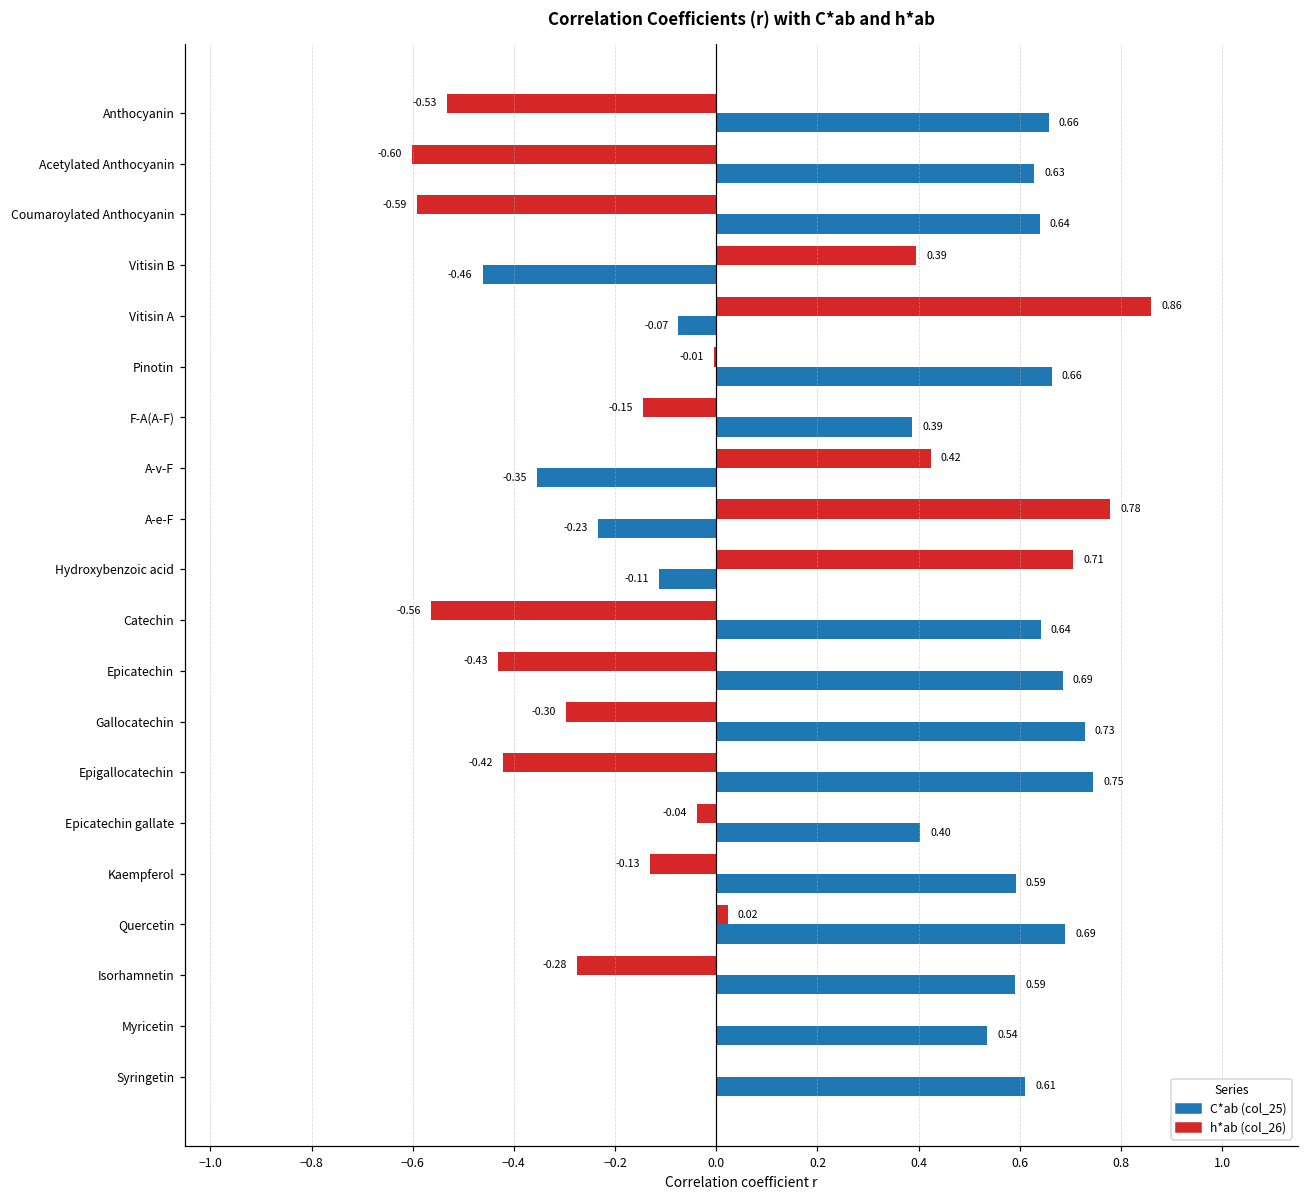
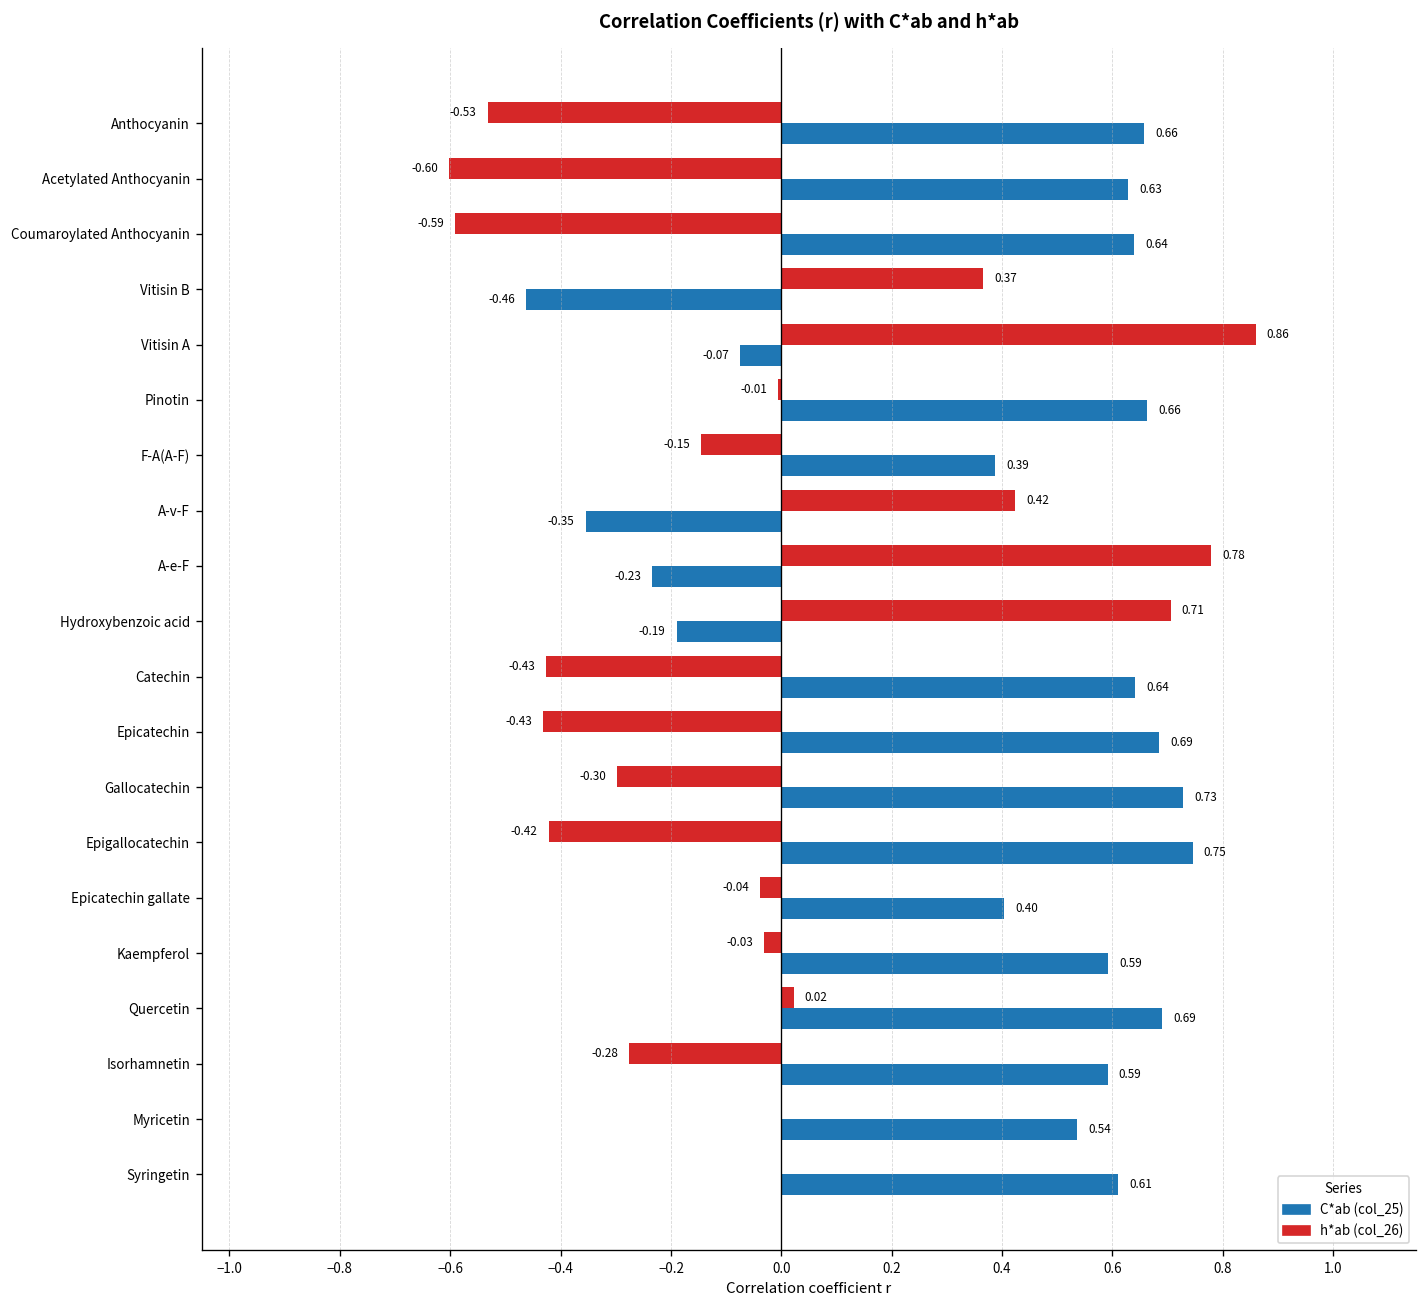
  {
    "C*ab (col_25)": {
      "Anthocyanin": 0.66,
      "Acetylated Anthocyanin": 0.63,
      "Coumaroylated Anthocyanin": 0.64,
      "Vitisin B": -0.46,
      "Vitisin A": -0.07,
      "Pinotin": 0.66,
      "F-A(A-F)": 0.39,
      "A-v-F": -0.35,
      "A-e-F": -0.23,
-     "Hydroxybenzoic acid": -0.11,
+     "Hydroxybenzoic acid": -0.19,
      "Catechin": 0.64,
      "Epicatechin": 0.69,
      "Gallocatechin": 0.73,
      "Epigallocatechin": 0.75,
      "Epicatechin gallate": 0.40,
      "Kaempferol": 0.59,
      "Quercetin": 0.69,
      "Isorhamnetin": 0.59,
      "Myricetin": 0.54,
      "Syringetin": 0.61
    },
    "h*ab (col_26)": {
      "Anthocyanin": -0.53,
      "Acetylated Anthocyanin": -0.60,
      "Coumaroylated Anthocyanin": -0.59,
-     "Vitisin B": 0.39,
+     "Vitisin B": 0.37,
      "Vitisin A": 0.86,
      "Pinotin": -0.01,
      "F-A(A-F)": -0.15,
      "A-v-F": 0.42,
      "A-e-F": 0.78,
      "Hydroxybenzoic acid": 0.71,
-     "Catechin": -0.56,
+     "Catechin": -0.43,
      "Epicatechin": -0.43,
      "Gallocatechin": -0.30,
      "Epigallocatechin": -0.42,
      "Epicatechin gallate": -0.04,
-     "Kaempferol": -0.13,
+     "Kaempferol": -0.03,
      "Quercetin": 0.02,
      "Isorhamnetin": -0.28
    }
  }
